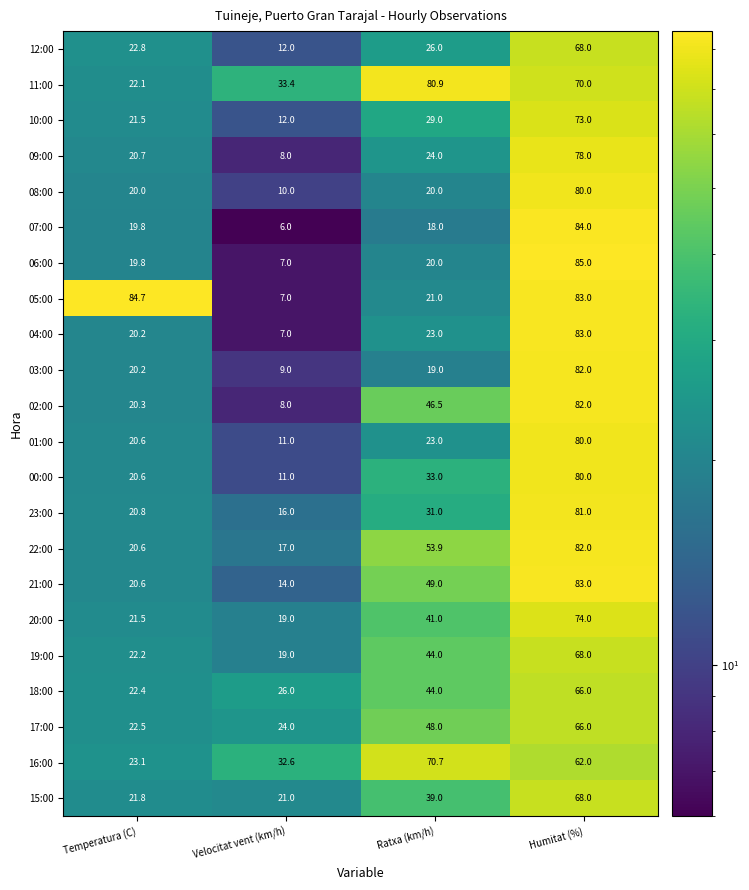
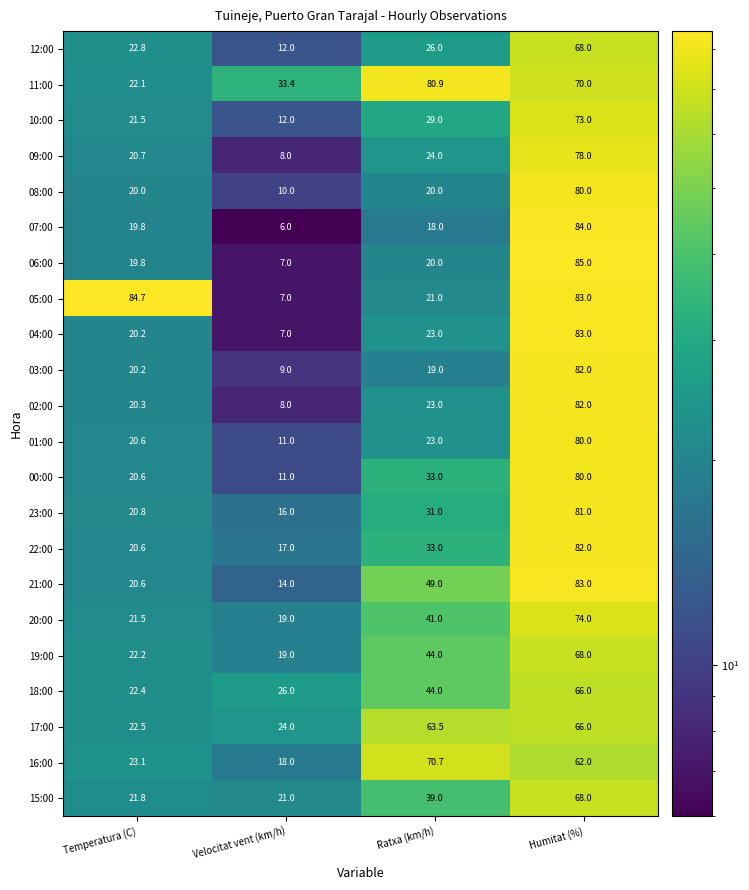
  {
    "12:00": {
      "Temperatura (C)": 22.8,
      "Velocitat vent (km/h)": 12.0,
      "Ratxa (km/h)": 26.0,
      "Humitat (%)": 68.0
    },
    "11:00": {
      "Temperatura (C)": 22.1,
      "Velocitat vent (km/h)": 33.4,
      "Ratxa (km/h)": 80.9,
      "Humitat (%)": 70.0
    },
    "10:00": {
      "Temperatura (C)": 21.5,
      "Velocitat vent (km/h)": 12.0,
      "Ratxa (km/h)": 29.0,
      "Humitat (%)": 73.0
    },
    "09:00": {
      "Temperatura (C)": 20.7,
      "Velocitat vent (km/h)": 8.0,
      "Ratxa (km/h)": 24.0,
      "Humitat (%)": 78.0
    },
    "08:00": {
      "Temperatura (C)": 20.0,
      "Velocitat vent (km/h)": 10.0,
      "Ratxa (km/h)": 20.0,
      "Humitat (%)": 80.0
    },
    "07:00": {
      "Temperatura (C)": 19.8,
      "Velocitat vent (km/h)": 6.0,
      "Ratxa (km/h)": 18.0,
      "Humitat (%)": 84.0
    },
    "06:00": {
      "Temperatura (C)": 19.8,
      "Velocitat vent (km/h)": 7.0,
      "Ratxa (km/h)": 20.0,
      "Humitat (%)": 85.0
    },
    "05:00": {
      "Temperatura (C)": 84.7,
      "Velocitat vent (km/h)": 7.0,
      "Ratxa (km/h)": 21.0,
      "Humitat (%)": 83.0
    },
    "04:00": {
      "Temperatura (C)": 20.2,
      "Velocitat vent (km/h)": 7.0,
      "Ratxa (km/h)": 23.0,
      "Humitat (%)": 83.0
    },
    "03:00": {
      "Temperatura (C)": 20.2,
      "Velocitat vent (km/h)": 9.0,
      "Ratxa (km/h)": 19.0,
      "Humitat (%)": 82.0
    },
    "02:00": {
      "Temperatura (C)": 20.3,
      "Velocitat vent (km/h)": 8.0,
-     "Ratxa (km/h)": 46.5,
+     "Ratxa (km/h)": 23.0,
      "Humitat (%)": 82.0
    },
    "01:00": {
      "Temperatura (C)": 20.6,
      "Velocitat vent (km/h)": 11.0,
      "Ratxa (km/h)": 23.0,
      "Humitat (%)": 80.0
    },
    "00:00": {
      "Temperatura (C)": 20.6,
      "Velocitat vent (km/h)": 11.0,
      "Ratxa (km/h)": 33.0,
      "Humitat (%)": 80.0
    },
    "23:00": {
      "Temperatura (C)": 20.8,
      "Velocitat vent (km/h)": 16.0,
      "Ratxa (km/h)": 31.0,
      "Humitat (%)": 81.0
    },
    "22:00": {
      "Temperatura (C)": 20.6,
      "Velocitat vent (km/h)": 17.0,
-     "Ratxa (km/h)": 53.9,
+     "Ratxa (km/h)": 33.0,
      "Humitat (%)": 82.0
    },
    "21:00": {
      "Temperatura (C)": 20.6,
      "Velocitat vent (km/h)": 14.0,
      "Ratxa (km/h)": 49.0,
      "Humitat (%)": 83.0
    },
    "20:00": {
      "Temperatura (C)": 21.5,
      "Velocitat vent (km/h)": 19.0,
      "Ratxa (km/h)": 41.0,
      "Humitat (%)": 74.0
    },
    "19:00": {
      "Temperatura (C)": 22.2,
      "Velocitat vent (km/h)": 19.0,
      "Ratxa (km/h)": 44.0,
      "Humitat (%)": 68.0
    },
    "18:00": {
      "Temperatura (C)": 22.4,
      "Velocitat vent (km/h)": 26.0,
      "Ratxa (km/h)": 44.0,
      "Humitat (%)": 66.0
    },
    "17:00": {
      "Temperatura (C)": 22.5,
      "Velocitat vent (km/h)": 24.0,
-     "Ratxa (km/h)": 48.0,
+     "Ratxa (km/h)": 63.5,
      "Humitat (%)": 66.0
    },
    "16:00": {
      "Temperatura (C)": 23.1,
-     "Velocitat vent (km/h)": 32.6,
+     "Velocitat vent (km/h)": 18.0,
      "Ratxa (km/h)": 70.7,
      "Humitat (%)": 62.0
    },
    "15:00": {
      "Temperatura (C)": 21.8,
      "Velocitat vent (km/h)": 21.0,
      "Ratxa (km/h)": 39.0,
      "Humitat (%)": 68.0
    }
  }
